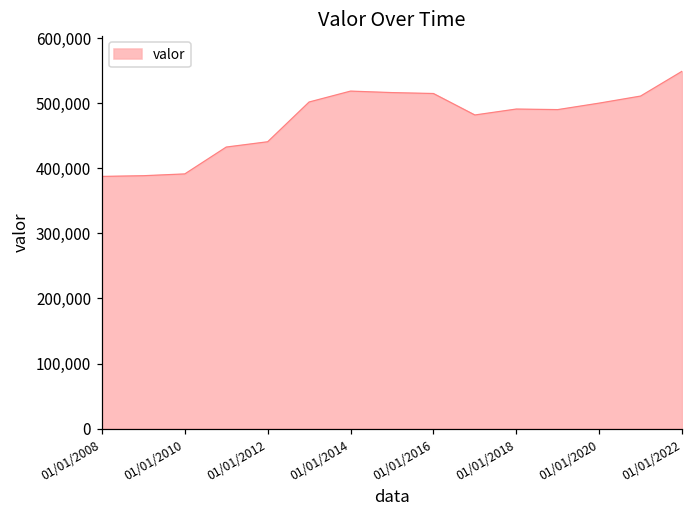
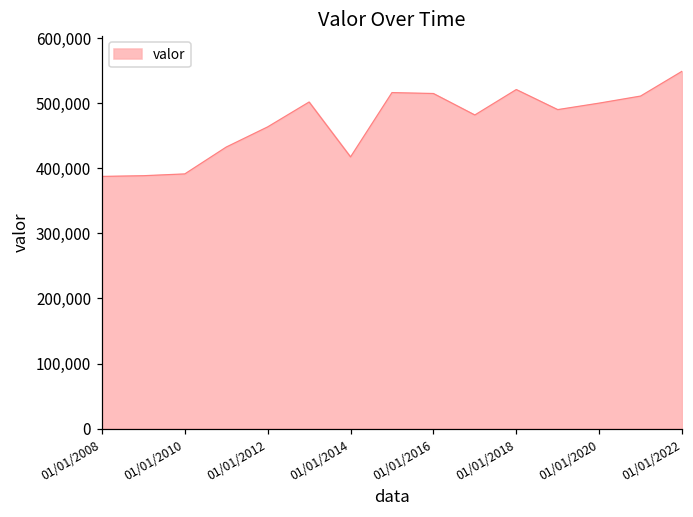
  {
    "01/01/2008": "390,000",
    "01/01/2010": "390,000",
-   "01/01/2012": "440,000",
-   "01/01/2014": "520,000",
+   "01/01/2012": "460,000",
+   "01/01/2014": "420,000",
    "01/01/2016": "520,000",
-   "01/01/2018": "490,000",
+   "01/01/2018": "520,000",
    "01/01/2020": "500,000",
    "01/01/2022": "550,000"
  }
